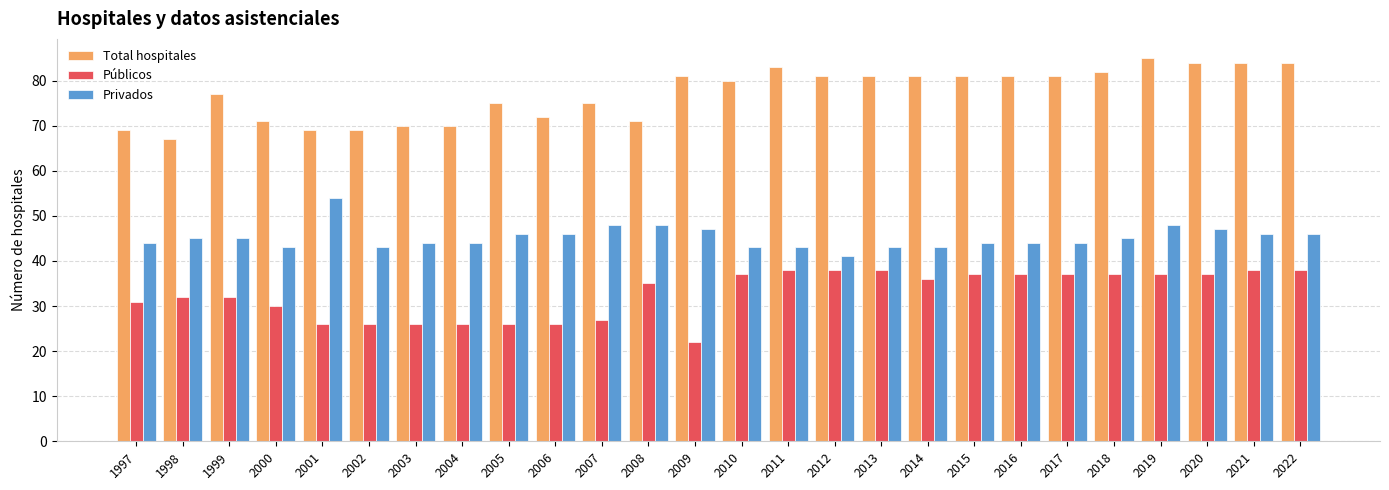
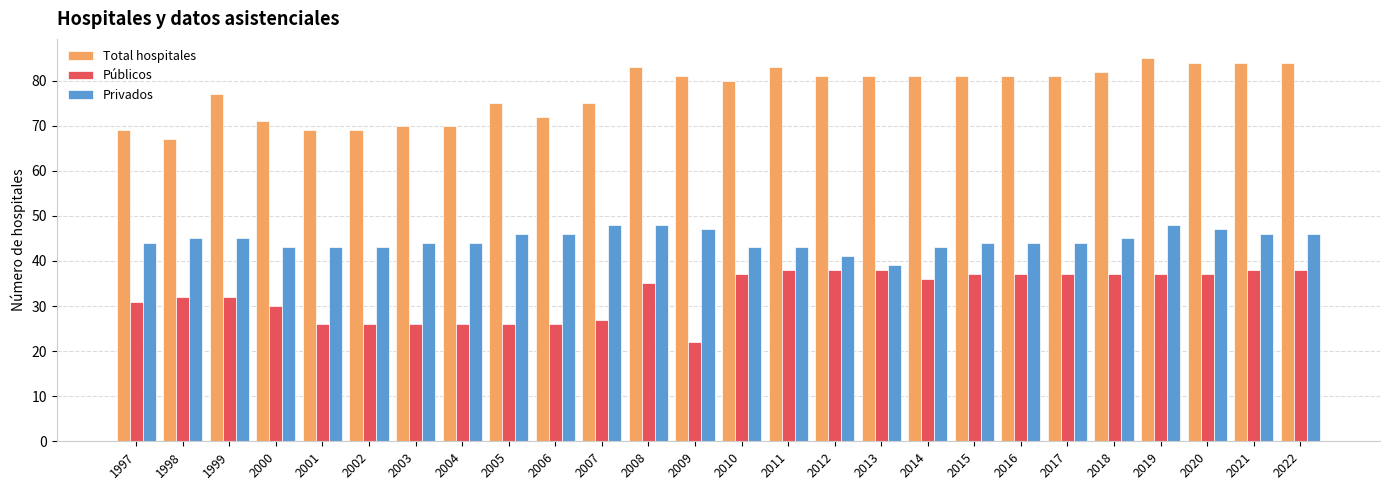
  {
    "Total hospitales": {
      "1997": 69,
      "1998": 67,
      "1999": 77,
      "2000": 71,
      "2001": 69,
      "2002": 69,
      "2003": 70,
      "2004": 70,
      "2005": 75,
      "2006": 72,
      "2007": 75,
-     "2008": 71,
+     "2008": 83,
      "2009": 81,
      "2010": 80,
      "2011": 83,
      "2012": 81,
      "2013": 81,
      "2014": 81,
      "2015": 81,
      "2016": 81,
      "2017": 81,
      "2018": 82,
      "2019": 85,
      "2020": 84,
      "2021": 84,
      "2022": 84
    },
    "Públicos": {
      "1997": 31,
      "1998": 32,
      "1999": 32,
      "2000": 30,
      "2001": 26,
      "2002": 26,
      "2003": 26,
      "2004": 26,
      "2005": 26,
      "2006": 26,
      "2007": 27,
      "2008": 35,
      "2009": 22,
      "2010": 37,
      "2011": 38,
      "2012": 38,
      "2013": 38,
      "2014": 36,
      "2015": 37,
      "2016": 37,
      "2017": 37,
      "2018": 37,
      "2019": 37,
      "2020": 37,
      "2021": 38,
      "2022": 38
    },
    "Privados": {
      "1997": 44,
      "1998": 45,
      "1999": 45,
      "2000": 43,
-     "2001": 54,
+     "2001": 43,
      "2002": 43,
      "2003": 44,
      "2004": 44,
      "2005": 46,
      "2006": 46,
      "2007": 48,
      "2008": 48,
      "2009": 47,
      "2010": 43,
      "2011": 43,
      "2012": 41,
-     "2013": 43,
+     "2013": 39,
      "2014": 43,
      "2015": 44,
      "2016": 44,
      "2017": 44,
      "2018": 45,
      "2019": 48,
      "2020": 47,
      "2021": 46,
      "2022": 46
    }
  }
